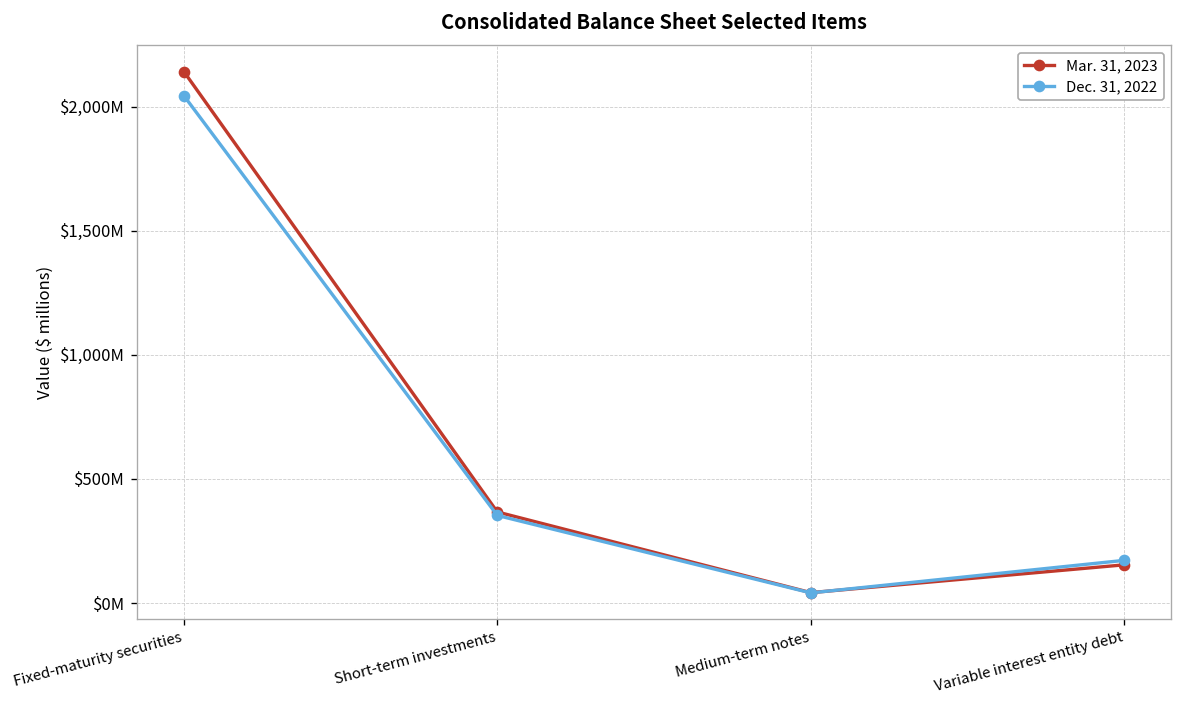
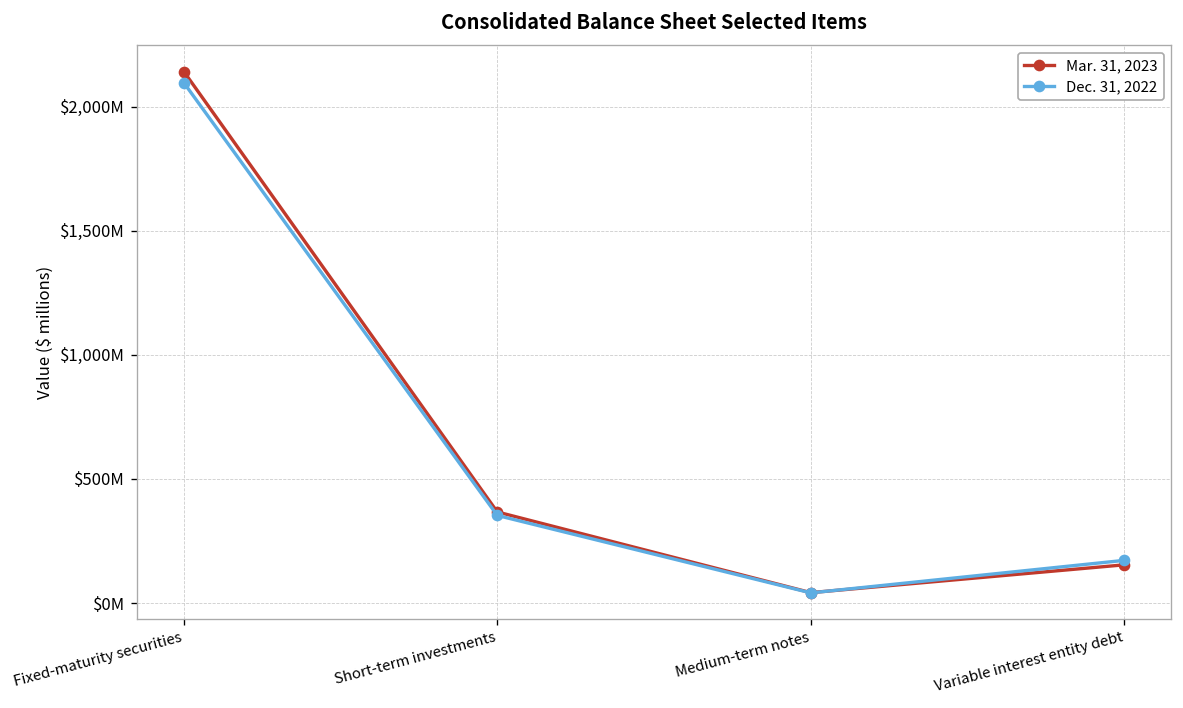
  {
    "Mar. 31, 2023": {
      "Fixed-maturity securities": "$2,140,000,000",
      "Short-term investments": "$370,000,000",
      "Variable interest entity debt": "$150,000,000"
    },
    "Dec. 31, 2022": {
-     "Fixed-maturity securities": "$2,040,000,000",
+     "Fixed-maturity securities": "$2,100,000,000",
      "Short-term investments": "$350,000,000",
      "Variable interest entity debt": "$170,000,000"
    }
  }
